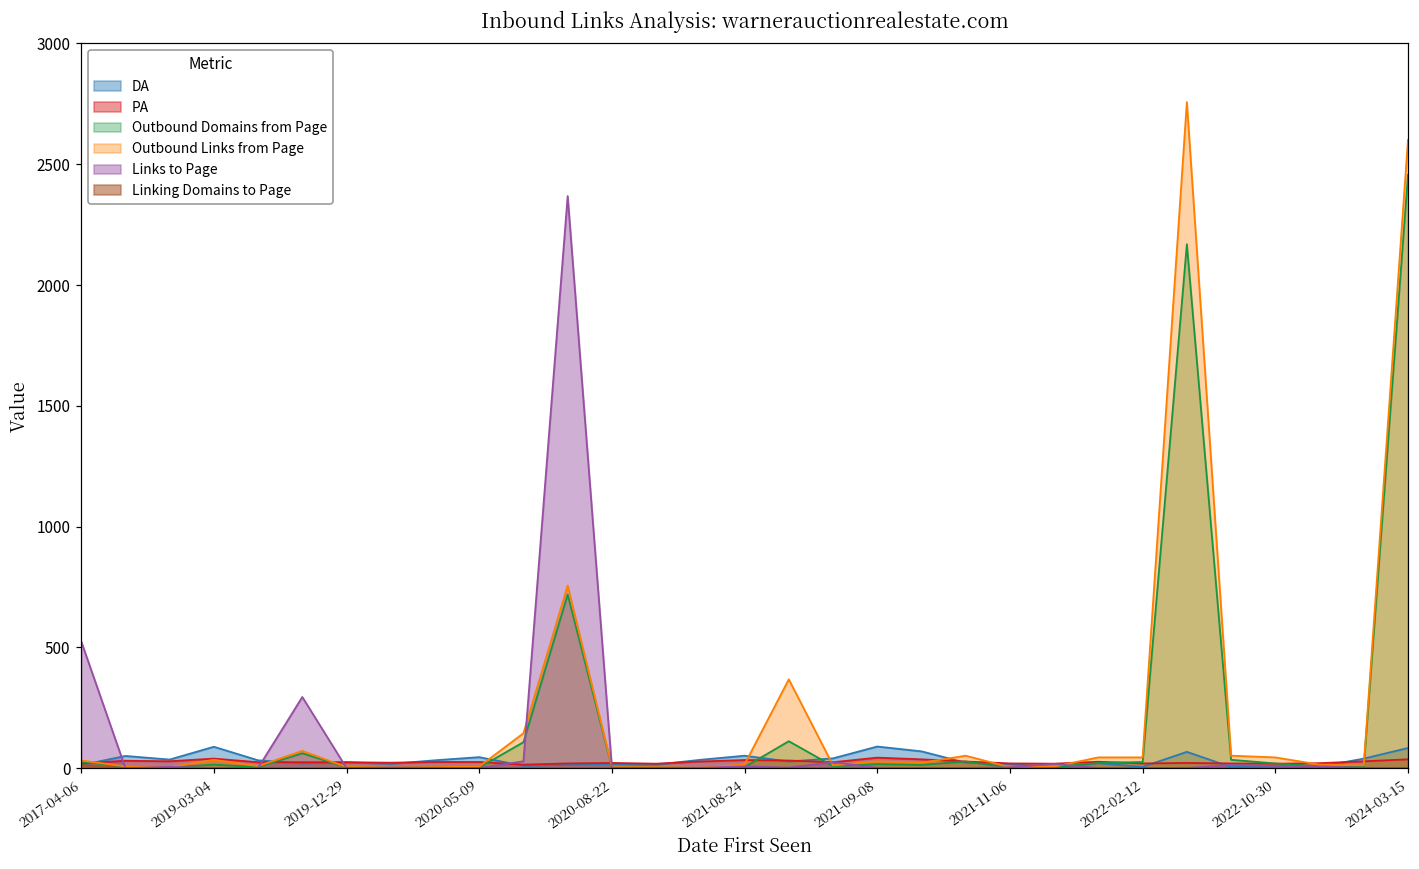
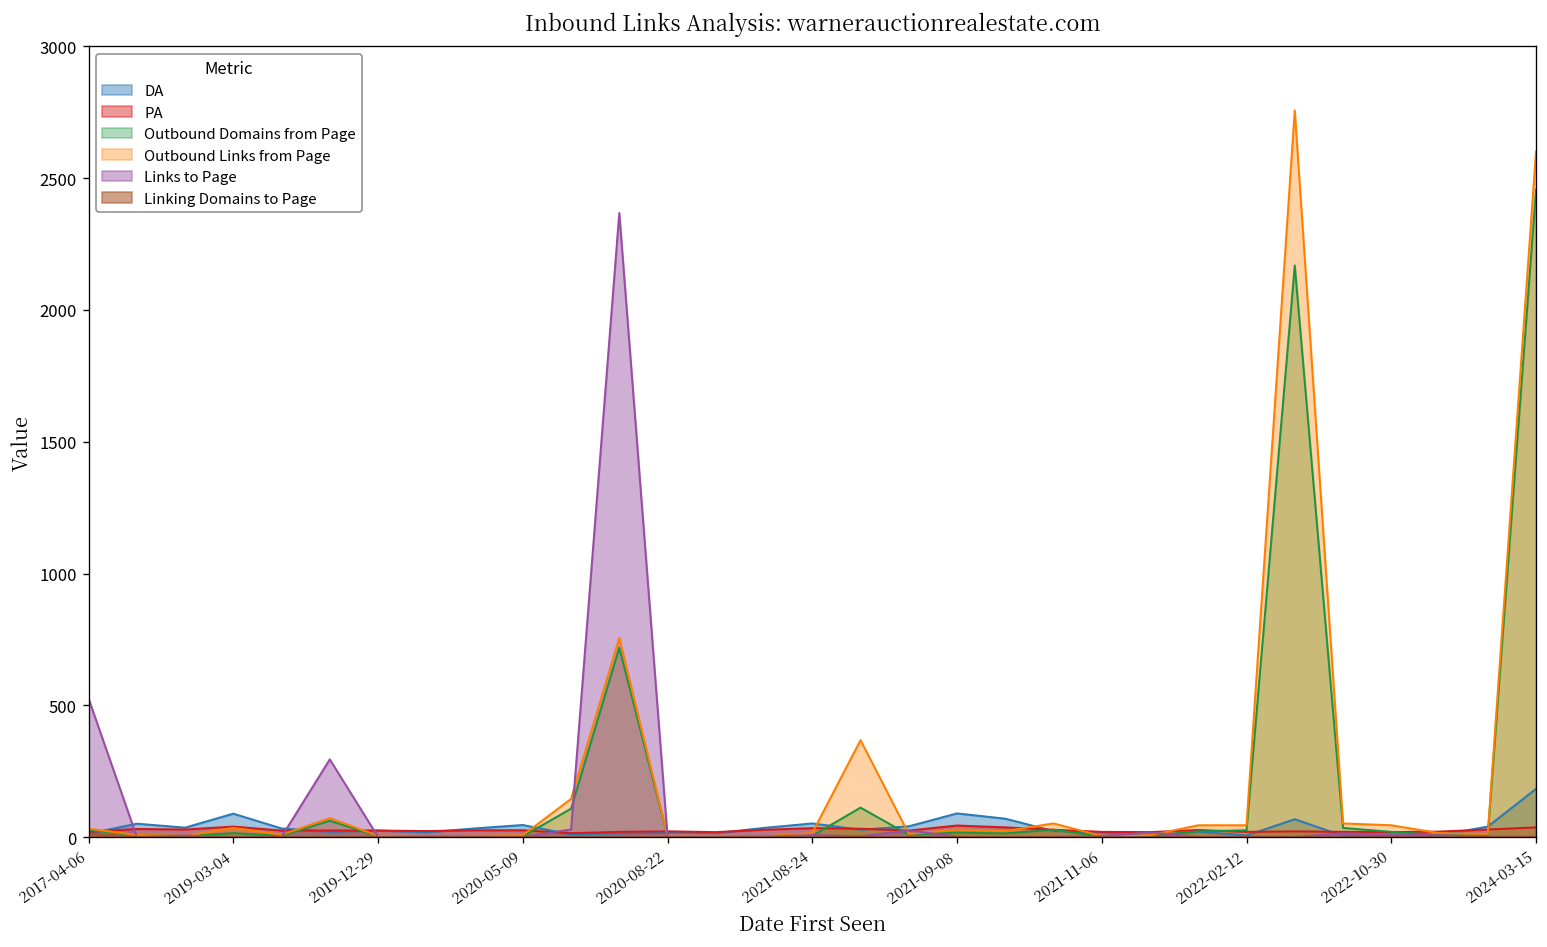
  {
    "DA": {
      "2021-09-08": 90,
-     "2024-03-15": 80
+     "2024-03-15": 180
    },
    "Outbound Domains from Page": {
      "2021-09-08": 20,
      "2024-03-15": 2460
    },
    "Outbound Links from Page": {
      "2021-09-08": 30,
      "2024-03-15": 2600
    }
  }
